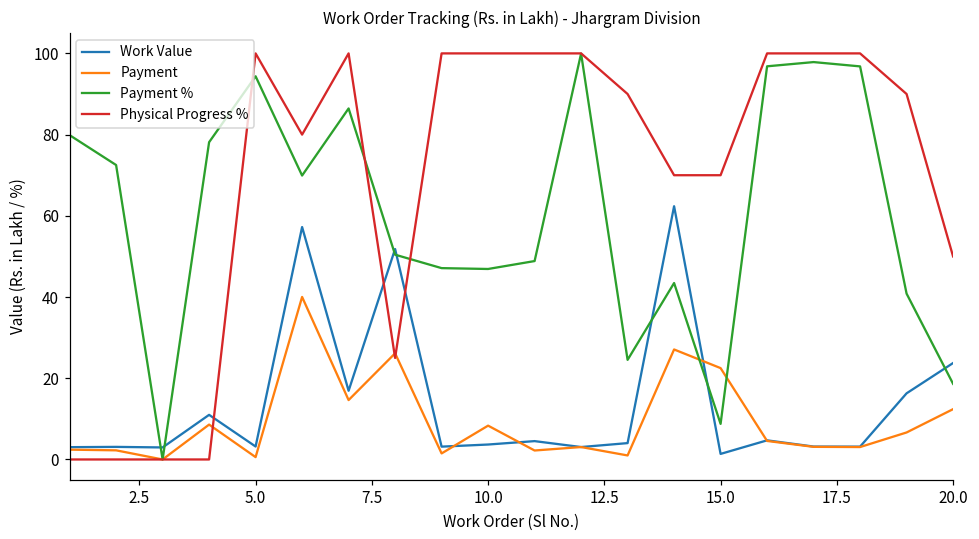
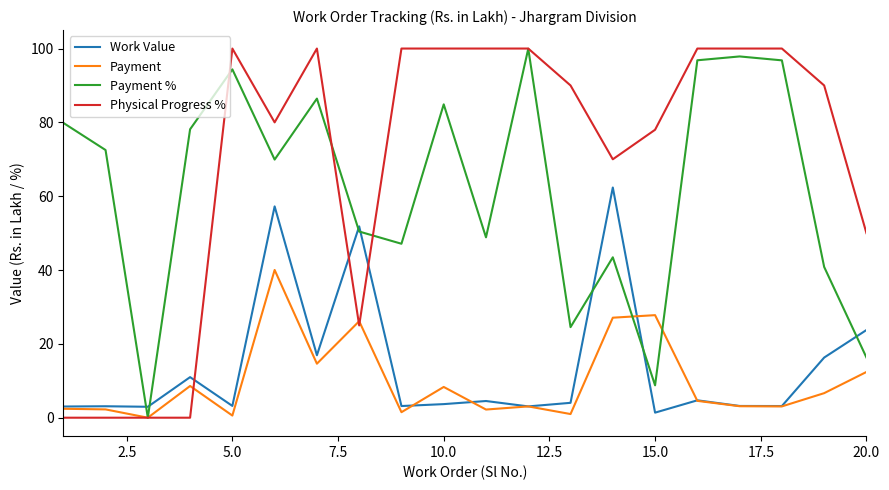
  {
    "Work Value": {
      "5.0": 3,
      "10.0": 4,
      "15.0": 1,
      "20.0": 24
    },
    "Payment": {
      "5.0": 1,
      "10.0": 8,
-     "15.0": 23,
+     "15.0": 28,
      "20.0": 12
    },
    "Payment %": {
      "5.0": 94,
-     "10.0": 47,
+     "10.0": 85,
      "15.0": 9,
-     "20.0": 19
+     "20.0": 16
    },
    "Physical Progress %": {
      "5.0": 100,
      "10.0": 100,
-     "15.0": 70,
+     "15.0": 78,
      "20.0": 50
    }
  }
